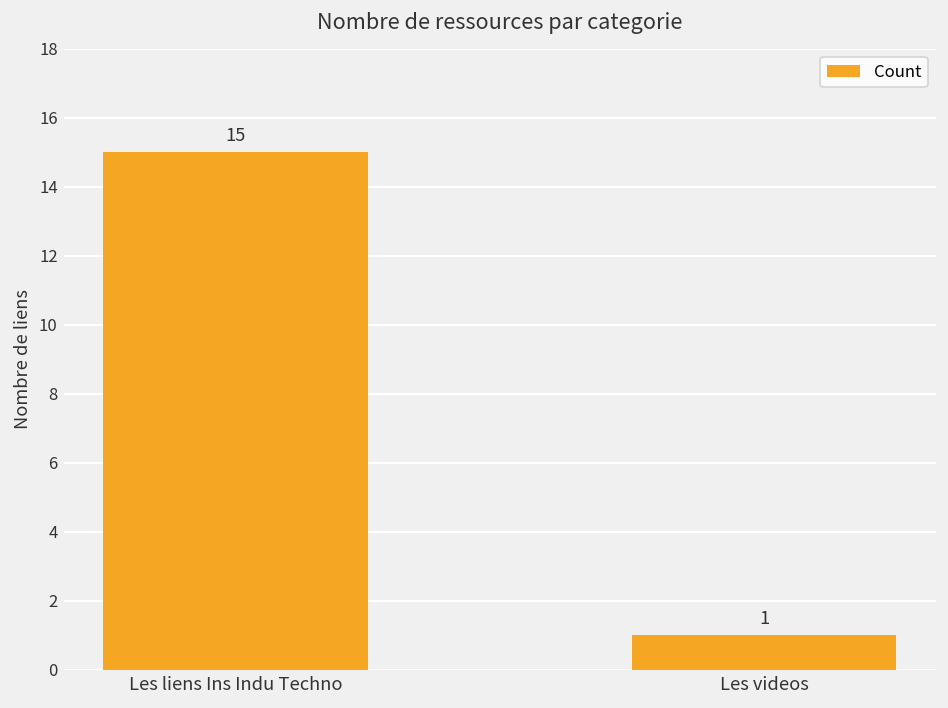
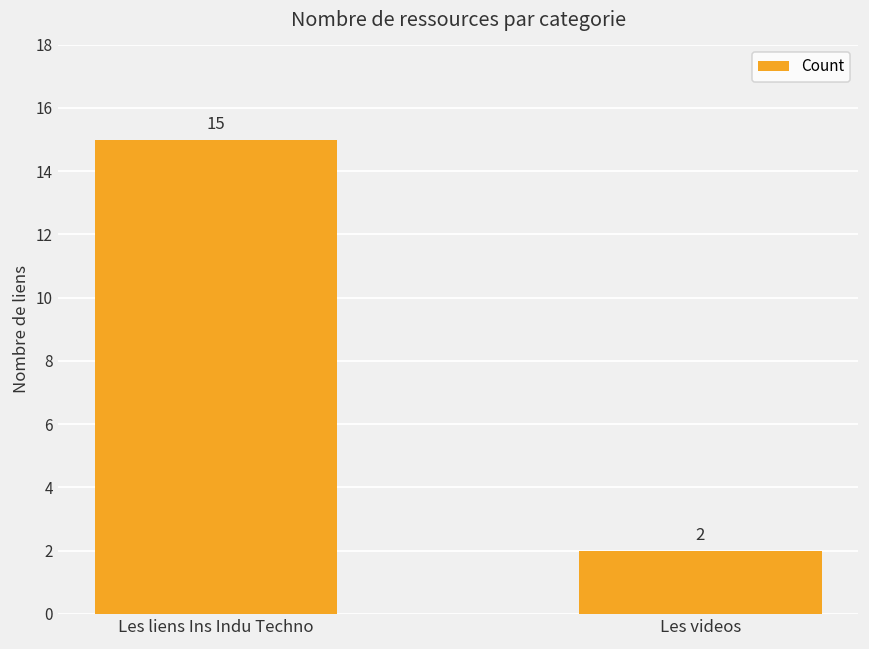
  {
    "Les liens Ins Indu Techno": 15,
-   "Les videos": 1
+   "Les videos": 2
  }
